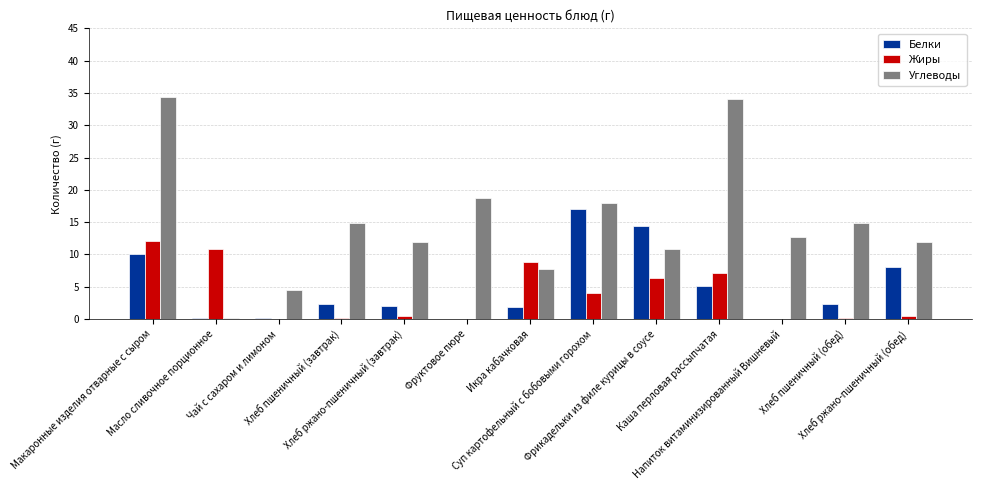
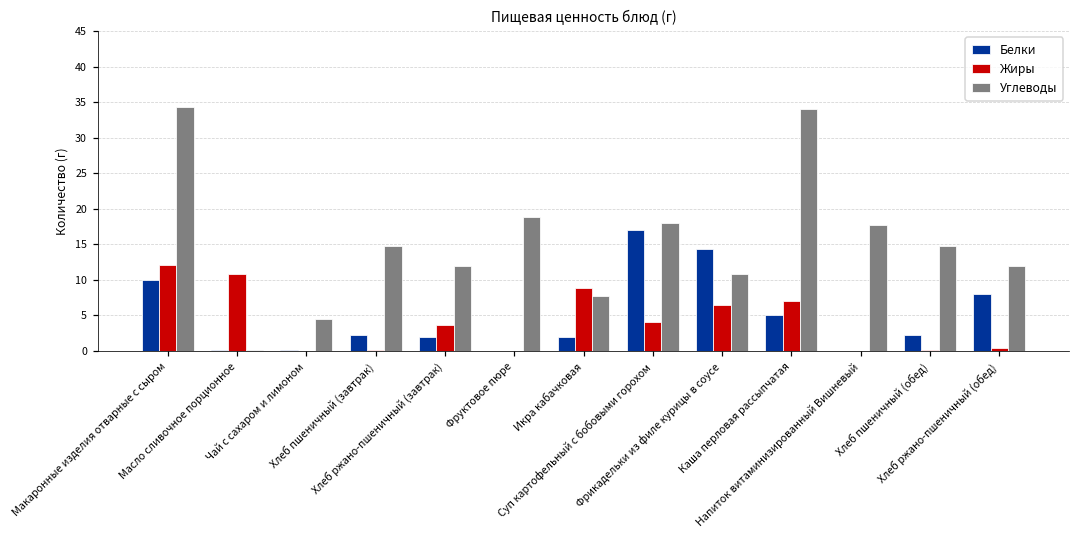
  {
    "Белки": {
      "Макаронные изделия отварные с сыром": 10,
      "Хлеб пшеничный (завтрак)": 2,
      "Хлеб ржано-пшеничный (завтрак)": 2,
      "Фруктовое пюре": 0,
      "Икра кабачковая": 2,
      "Суп картофельный с бобовыми горохом": 17,
      "Фрикадельки из филе курицы в соусе": 14,
      "Каша перловая рассыпчатая": 5,
      "Напиток витаминизированный Вишневый": 0,
      "Хлеб пшеничный (обед)": 2,
      "Хлеб ржано-пшеничный (обед)": 8
    },
    "Жиры": {
      "Макаронные изделия отварные с сыром": 12,
      "Масло сливочное порционное": 11,
      "Чай с сахаром и лимоном": 0,
-     "Хлеб ржано-пшеничный (завтрак)": 0,
+     "Хлеб ржано-пшеничный (завтрак)": 4,
      "Фруктовое пюре": 0,
      "Икра кабачковая": 9,
      "Суп картофельный с бобовыми горохом": 4,
      "Фрикадельки из филе курицы в соусе": 6,
      "Каша перловая рассыпчатая": 7,
      "Напиток витаминизированный Вишневый": 0,
      "Хлеб ржано-пшеничный (обед)": 0
    },
    "Углеводы": {
      "Макаронные изделия отварные с сыром": 34,
      "Чай с сахаром и лимоном": 5,
      "Хлеб пшеничный (завтрак)": 15,
      "Хлеб ржано-пшеничный (завтрак)": 12,
      "Фруктовое пюре": 19,
      "Икра кабачковая": 8,
      "Суп картофельный с бобовыми горохом": 18,
      "Фрикадельки из филе курицы в соусе": 11,
      "Каша перловая рассыпчатая": 34,
-     "Напиток витаминизированный Вишневый": 13,
+     "Напиток витаминизированный Вишневый": 18,
      "Хлеб пшеничный (обед)": 15,
      "Хлеб ржано-пшеничный (обед)": 12
    }
  }
